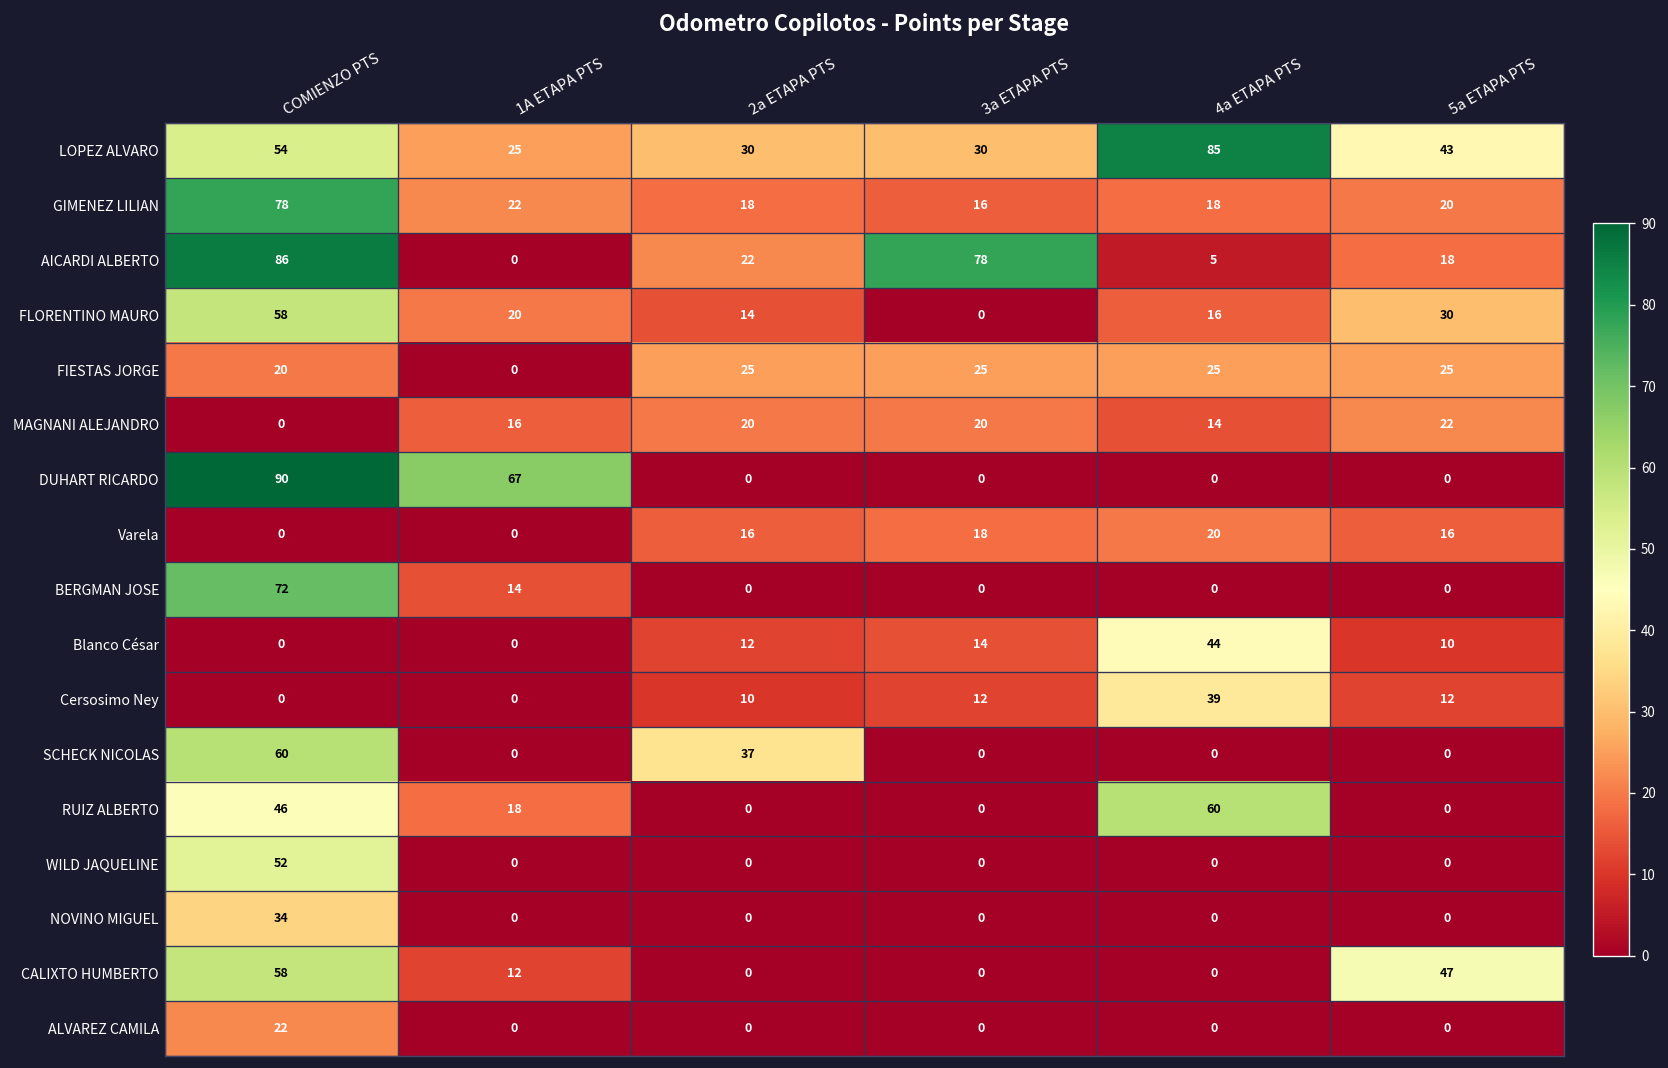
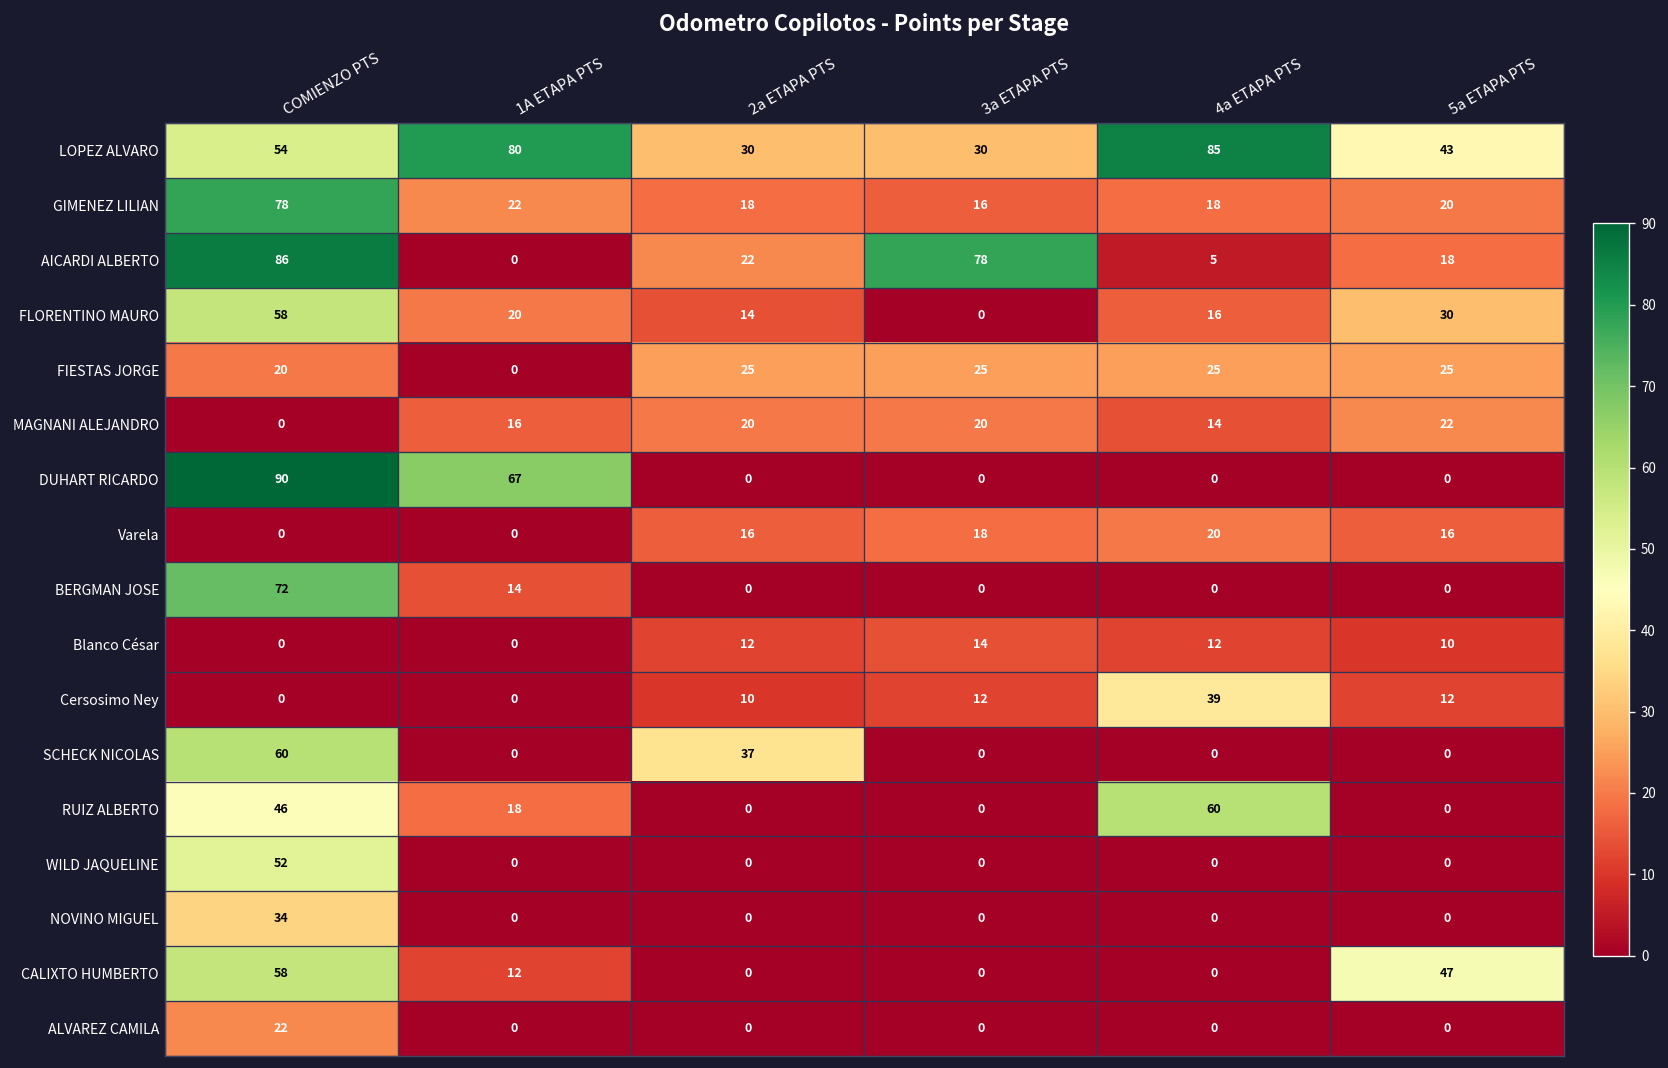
  {
    "LOPEZ ALVARO": {
      "COMIENZO PTS": 54,
-     "1A ETAPA PTS": 25,
+     "1A ETAPA PTS": 80,
      "2a ETAPA PTS": 30,
      "3a ETAPA PTS": 30,
      "4a ETAPA PTS": 85,
      "5a ETAPA PTS": 43
    },
    "GIMENEZ LILIAN": {
      "COMIENZO PTS": 78,
      "1A ETAPA PTS": 22,
      "2a ETAPA PTS": 18,
      "3a ETAPA PTS": 16,
      "4a ETAPA PTS": 18,
      "5a ETAPA PTS": 20
    },
    "AICARDI ALBERTO": {
      "COMIENZO PTS": 86,
      "1A ETAPA PTS": 0,
      "2a ETAPA PTS": 22,
      "3a ETAPA PTS": 78,
      "4a ETAPA PTS": 5,
      "5a ETAPA PTS": 18
    },
    "FLORENTINO MAURO": {
      "COMIENZO PTS": 58,
      "1A ETAPA PTS": 20,
      "2a ETAPA PTS": 14,
      "3a ETAPA PTS": 0,
      "4a ETAPA PTS": 16,
      "5a ETAPA PTS": 30
    },
    "FIESTAS JORGE": {
      "COMIENZO PTS": 20,
      "1A ETAPA PTS": 0,
      "2a ETAPA PTS": 25,
      "3a ETAPA PTS": 25,
      "4a ETAPA PTS": 25,
      "5a ETAPA PTS": 25
    },
    "MAGNANI ALEJANDRO": {
      "COMIENZO PTS": 0,
      "1A ETAPA PTS": 16,
      "2a ETAPA PTS": 20,
      "3a ETAPA PTS": 20,
      "4a ETAPA PTS": 14,
      "5a ETAPA PTS": 22
    },
    "DUHART RICARDO": {
      "COMIENZO PTS": 90,
      "1A ETAPA PTS": 67,
      "2a ETAPA PTS": 0,
      "3a ETAPA PTS": 0,
      "4a ETAPA PTS": 0,
      "5a ETAPA PTS": 0
    },
    "Varela": {
      "COMIENZO PTS": 0,
      "1A ETAPA PTS": 0,
      "2a ETAPA PTS": 16,
      "3a ETAPA PTS": 18,
      "4a ETAPA PTS": 20,
      "5a ETAPA PTS": 16
    },
    "BERGMAN JOSE": {
      "COMIENZO PTS": 72,
      "1A ETAPA PTS": 14,
      "2a ETAPA PTS": 0,
      "3a ETAPA PTS": 0,
      "4a ETAPA PTS": 0,
      "5a ETAPA PTS": 0
    },
    "Blanco César": {
      "COMIENZO PTS": 0,
      "1A ETAPA PTS": 0,
      "2a ETAPA PTS": 12,
      "3a ETAPA PTS": 14,
-     "4a ETAPA PTS": 44,
+     "4a ETAPA PTS": 12,
      "5a ETAPA PTS": 10
    },
    "Cersosimo Ney": {
      "COMIENZO PTS": 0,
      "1A ETAPA PTS": 0,
      "2a ETAPA PTS": 10,
      "3a ETAPA PTS": 12,
      "4a ETAPA PTS": 39,
      "5a ETAPA PTS": 12
    },
    "SCHECK NICOLAS": {
      "COMIENZO PTS": 60,
      "1A ETAPA PTS": 0,
      "2a ETAPA PTS": 37,
      "3a ETAPA PTS": 0,
      "4a ETAPA PTS": 0,
      "5a ETAPA PTS": 0
    },
    "RUIZ ALBERTO": {
      "COMIENZO PTS": 46,
      "1A ETAPA PTS": 18,
      "2a ETAPA PTS": 0,
      "3a ETAPA PTS": 0,
      "4a ETAPA PTS": 60,
      "5a ETAPA PTS": 0
    },
    "WILD JAQUELINE": {
      "COMIENZO PTS": 52,
      "1A ETAPA PTS": 0,
      "2a ETAPA PTS": 0,
      "3a ETAPA PTS": 0,
      "4a ETAPA PTS": 0,
      "5a ETAPA PTS": 0
    },
    "NOVINO MIGUEL": {
      "COMIENZO PTS": 34,
      "1A ETAPA PTS": 0,
      "2a ETAPA PTS": 0,
      "3a ETAPA PTS": 0,
      "4a ETAPA PTS": 0,
      "5a ETAPA PTS": 0
    },
    "CALIXTO HUMBERTO": {
      "COMIENZO PTS": 58,
      "1A ETAPA PTS": 12,
      "2a ETAPA PTS": 0,
      "3a ETAPA PTS": 0,
      "4a ETAPA PTS": 0,
      "5a ETAPA PTS": 47
    },
    "ALVAREZ CAMILA": {
      "COMIENZO PTS": 22,
      "1A ETAPA PTS": 0,
      "2a ETAPA PTS": 0,
      "3a ETAPA PTS": 0,
      "4a ETAPA PTS": 0,
      "5a ETAPA PTS": 0
    }
  }
